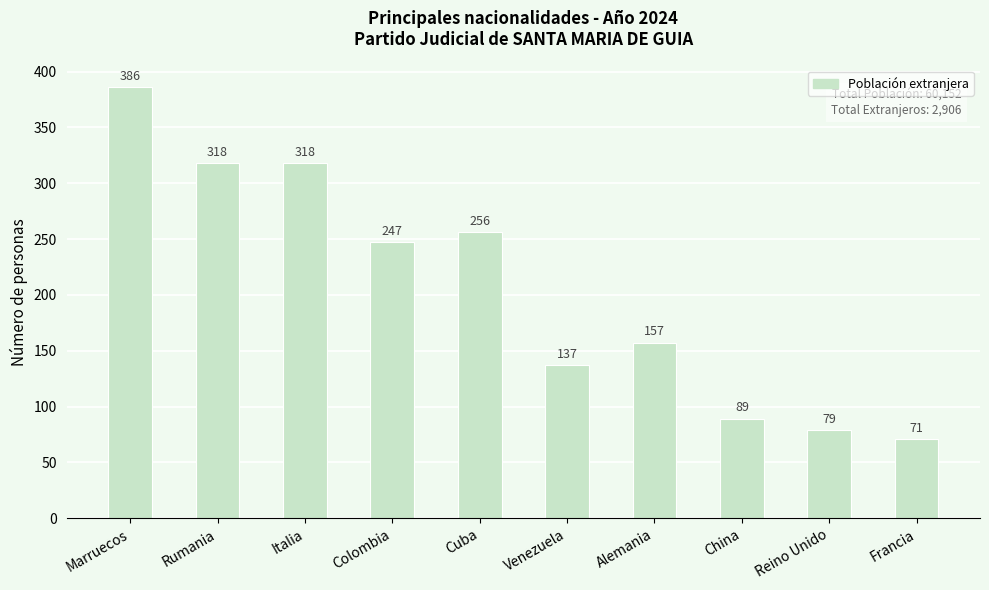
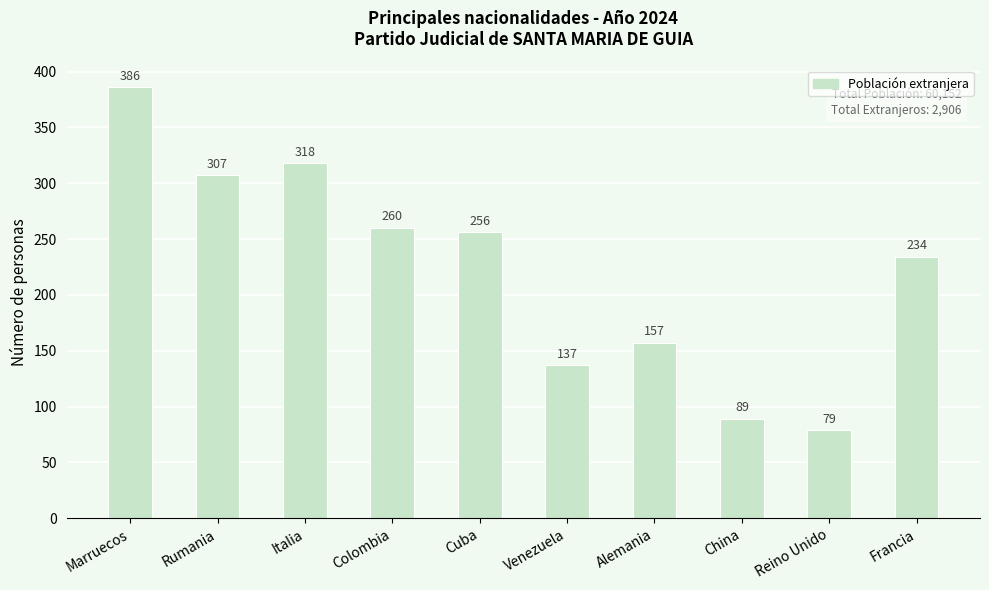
  {
    "Marruecos": 386,
-   "Rumania": 318,
+   "Rumania": 307,
    "Italia": 318,
-   "Colombia": 247,
+   "Colombia": 260,
    "Cuba": 256,
    "Venezuela": 137,
    "Alemania": 157,
    "China": 89,
    "Reino Unido": 79,
-   "Francia": 71
+   "Francia": 234
  }
